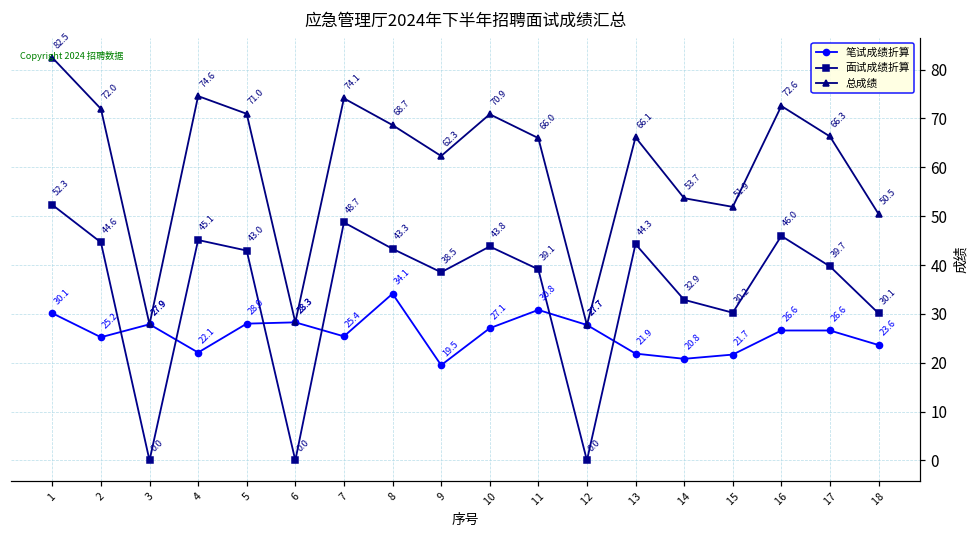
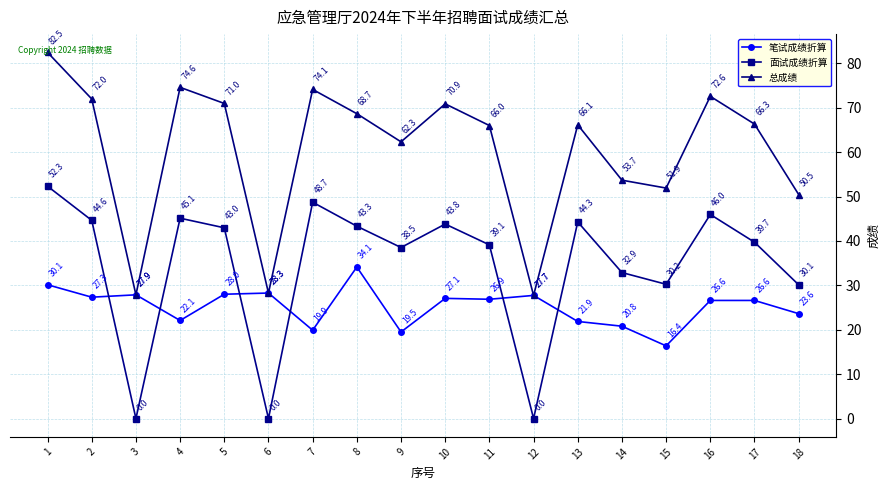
  {
    "笔试成绩折算": {
      "1": 30.1,
-     "2": 25.2,
+     "2": 27.3,
      "4": 22.1,
      "5": 28.0,
-     "7": 25.4,
+     "7": 19.9,
      "8": 34.1,
      "9": 19.5,
      "10": 27.1,
-     "11": 30.8,
+     "11": 26.9,
      "13": 21.9,
      "14": 20.8,
-     "15": 21.7,
+     "15": 16.4,
      "16": 26.6,
      "17": 26.6,
      "18": 23.6
    }
  }
